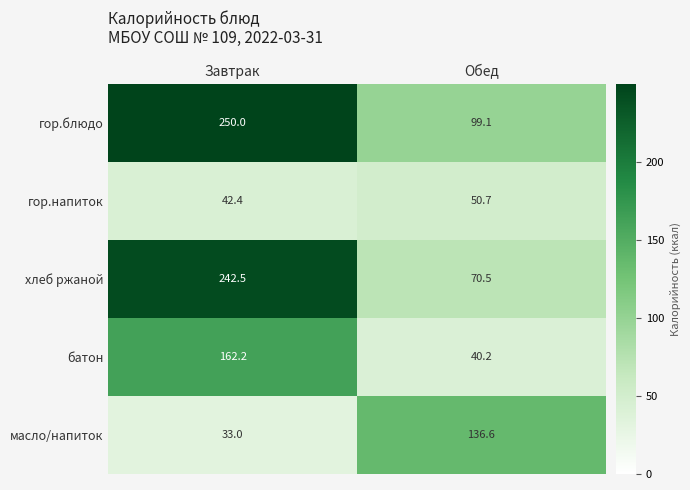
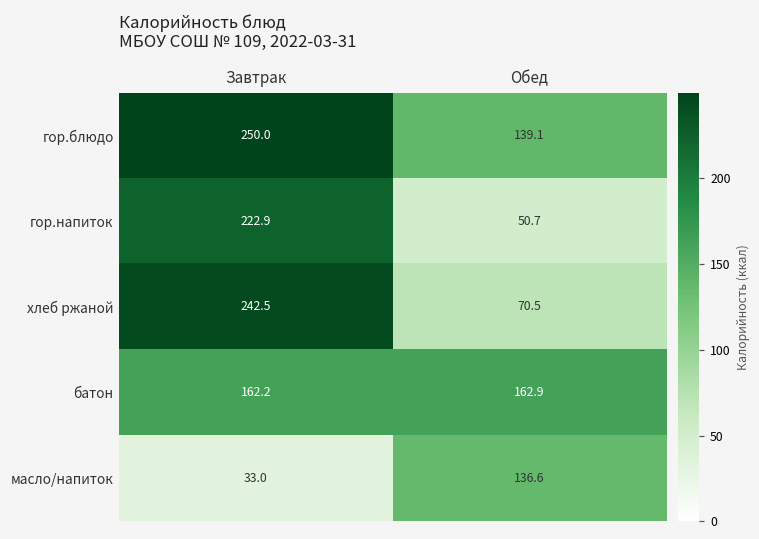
  {
    "гор.блюдо": {
      "Завтрак": 250.0,
-     "Обед": 99.1
+     "Обед": 139.1
    },
    "гор.напиток": {
-     "Завтрак": 42.4,
+     "Завтрак": 222.9,
      "Обед": 50.7
    },
    "хлеб ржаной": {
      "Завтрак": 242.5,
      "Обед": 70.5
    },
    "батон": {
      "Завтрак": 162.2,
-     "Обед": 40.2
+     "Обед": 162.9
    },
    "масло/напиток": {
      "Завтрак": 33.0,
      "Обед": 136.6
    }
  }
